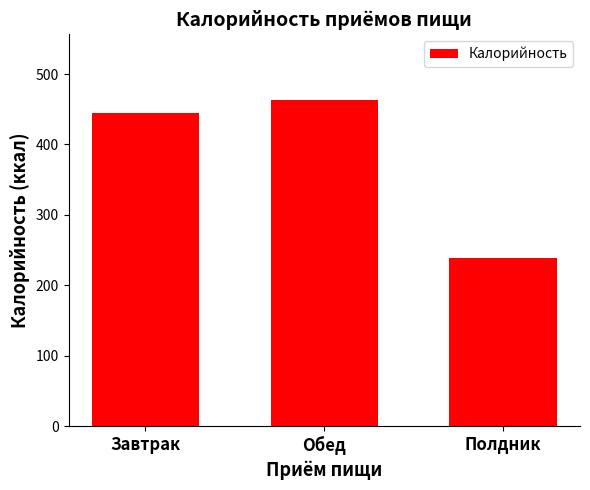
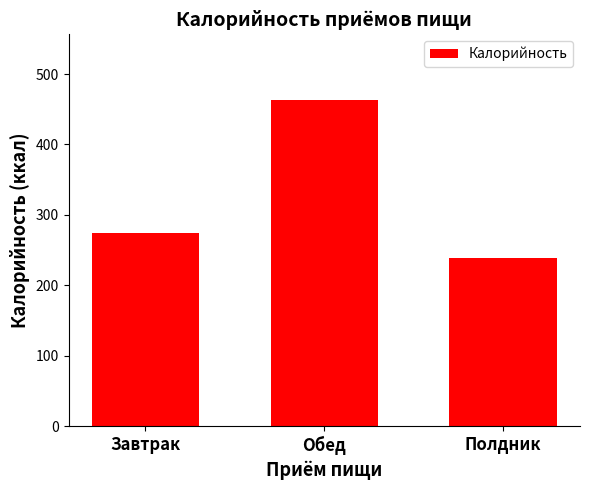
  {
-   "Завтрак": 440,
+   "Завтрак": 270,
    "Обед": 460,
    "Полдник": 240
  }
